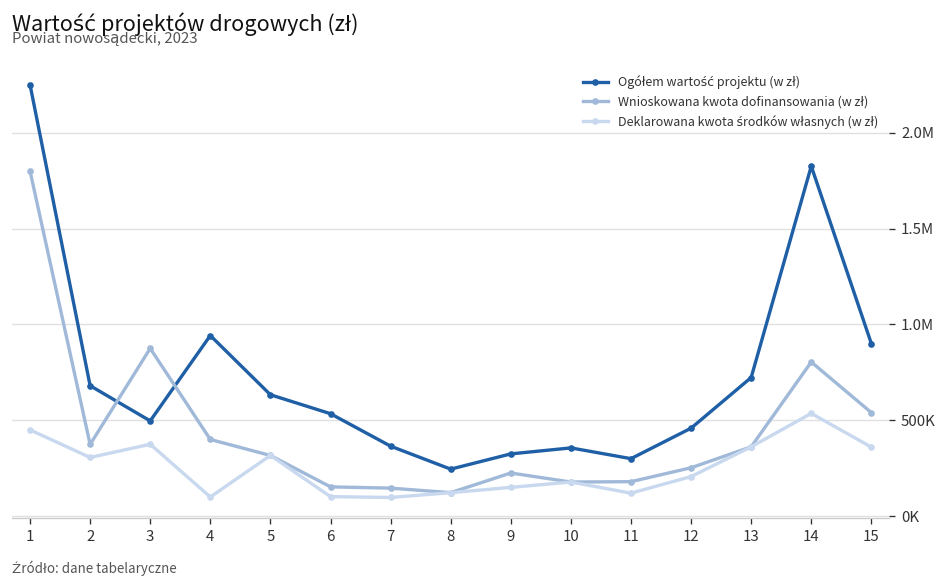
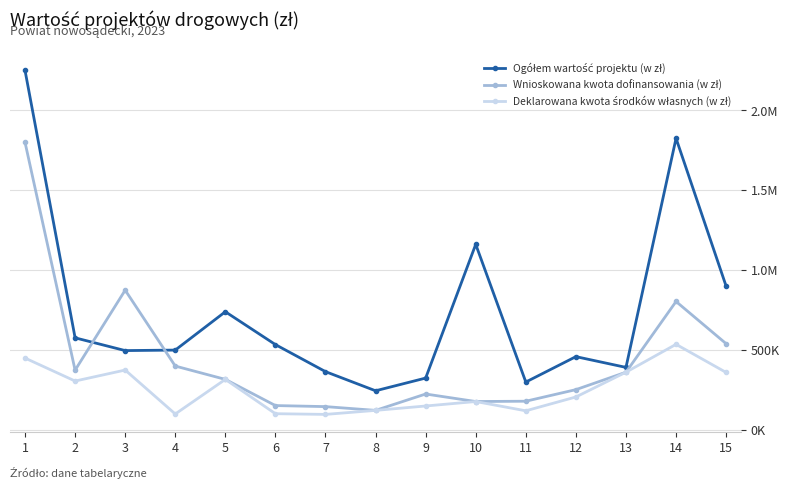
  {
    "Ogółem wartość projektu (w zł)": {
      "1": 2250000,
-     "2": 680000,
+     "2": 580000,
      "3": 500000,
-     "4": 940000,
-     "5": 630000,
+     "4": 500000,
+     "5": 740000,
      "6": 530000,
      "7": 370000,
      "8": 250000,
      "9": 320000,
-     "10": 360000,
+     "10": 1160000,
      "11": 300000,
      "12": 460000,
-     "13": 720000,
+     "13": 390000,
      "14": 1830000,
      "15": 900000
    }
  }
